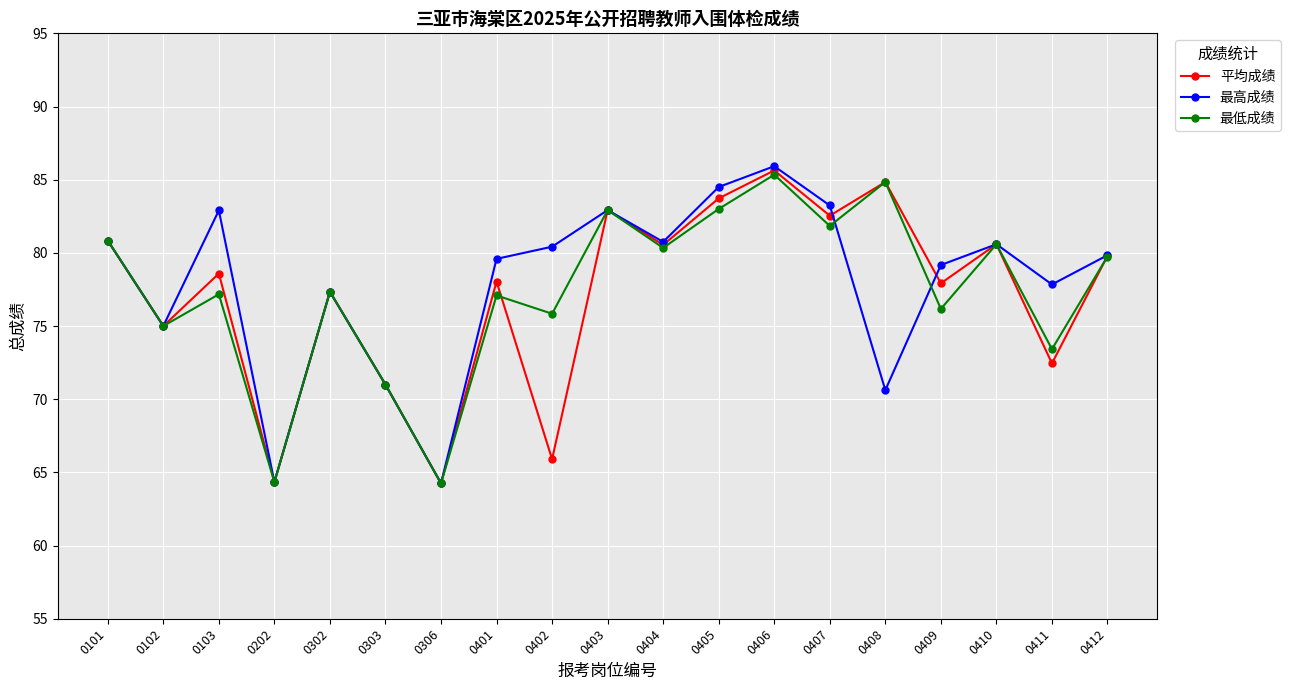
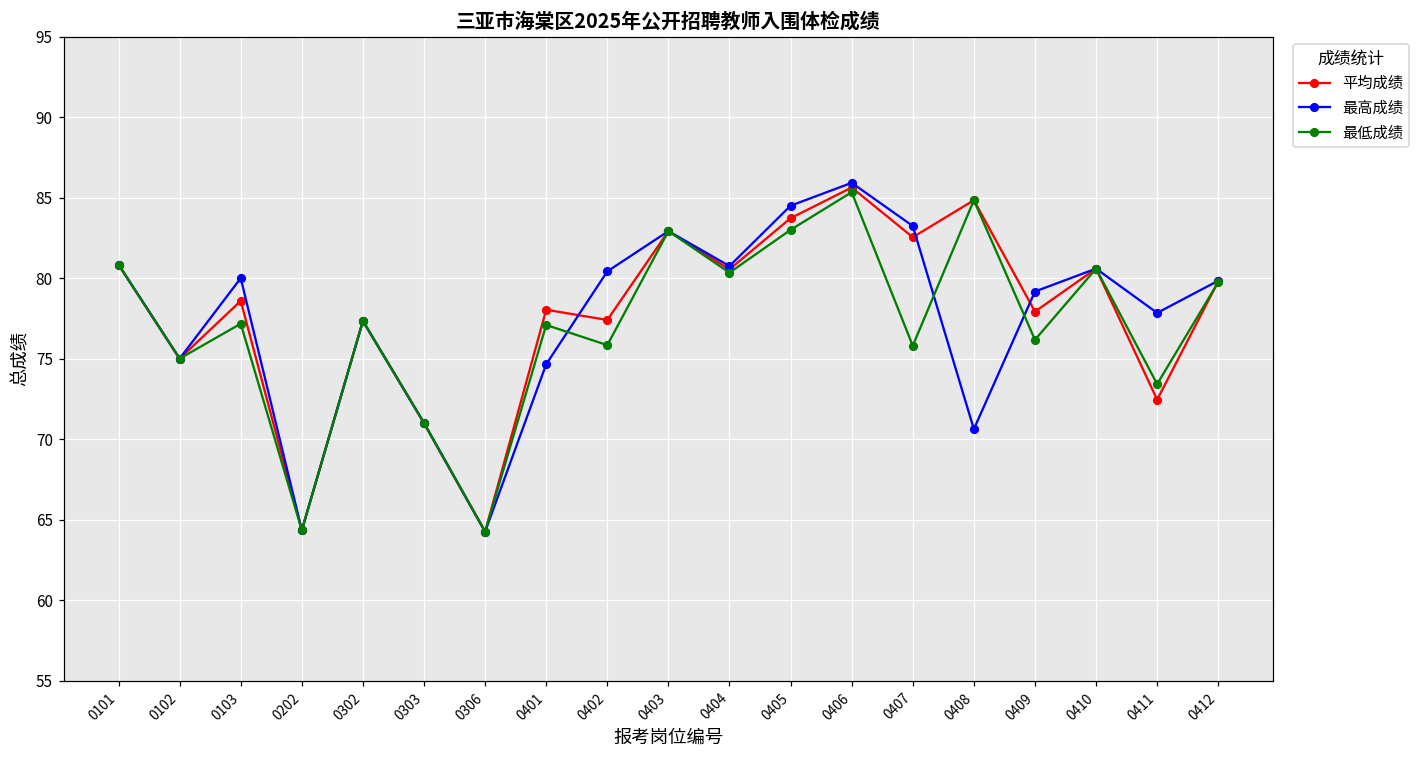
  {
    "平均成绩": {
      "0103": 78.6,
      "0401": 78.0,
-     "0402": 65.9,
+     "0402": 77.4,
      "0404": 80.5,
      "0405": 83.7,
      "0406": 85.6,
      "0407": 82.5,
      "0409": 77.9,
      "0411": 72.4
    },
    "最高成绩": {
-     "0103": 82.9,
-     "0401": 79.6,
+     "0103": 80.0,
+     "0401": 74.7,
      "0402": 80.4,
      "0404": 80.8,
      "0405": 84.5,
      "0406": 85.9,
      "0407": 83.2,
      "0408": 70.6,
      "0409": 79.2,
      "0411": 77.8
    },
    "最低成绩": {
      "0103": 77.2,
      "0401": 77.1,
      "0402": 75.8,
      "0404": 80.3,
      "0405": 83.0,
      "0406": 85.3,
-     "0407": 81.8,
+     "0407": 75.8,
      "0409": 76.2,
      "0411": 73.4
    }
  }
